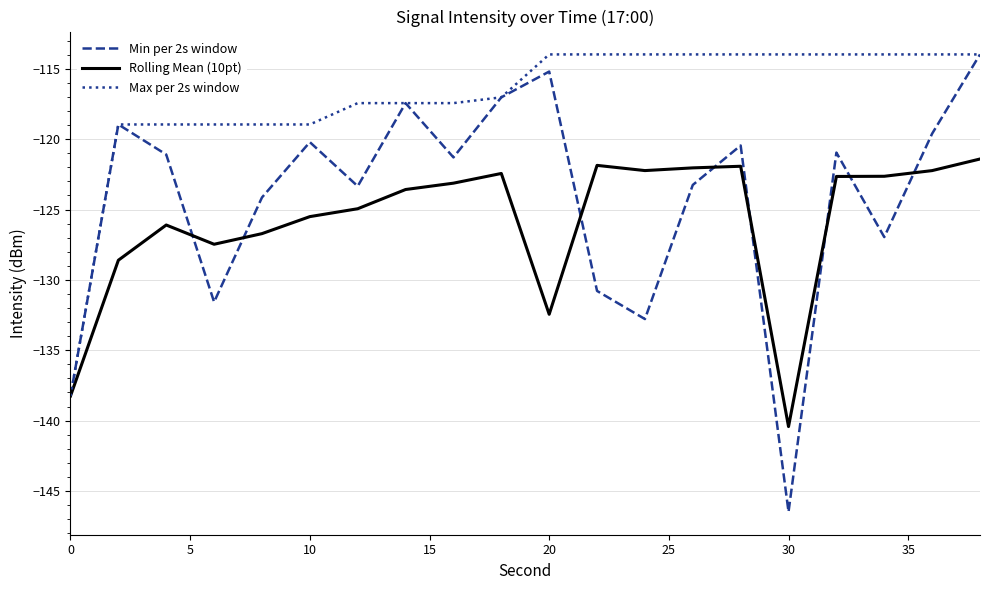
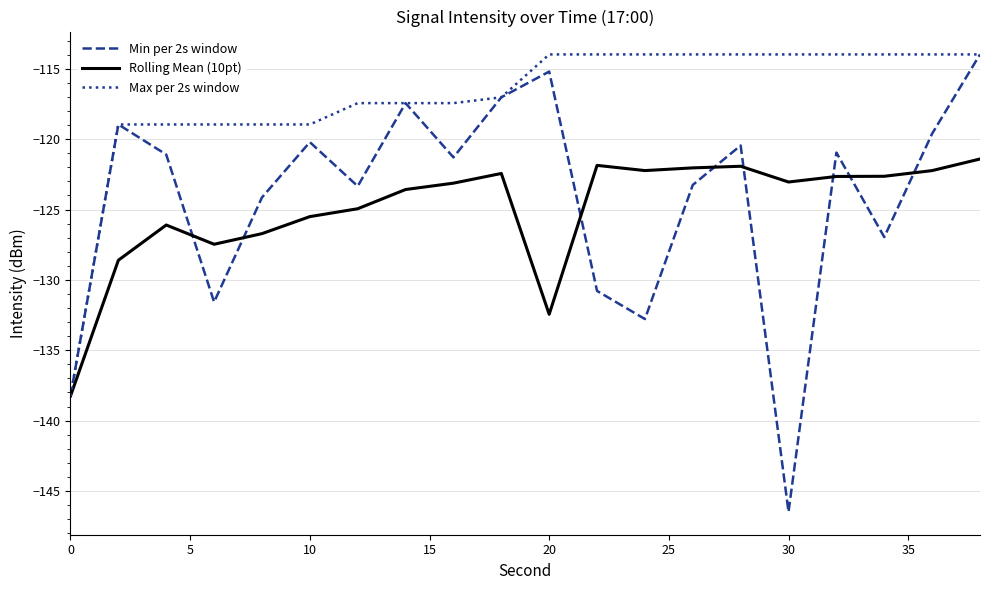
  {
    "Rolling Mean (10pt)": {
      "10": -125.5,
      "20": -132.4,
-     "30": -140.4
+     "30": -123.0
    }
  }
